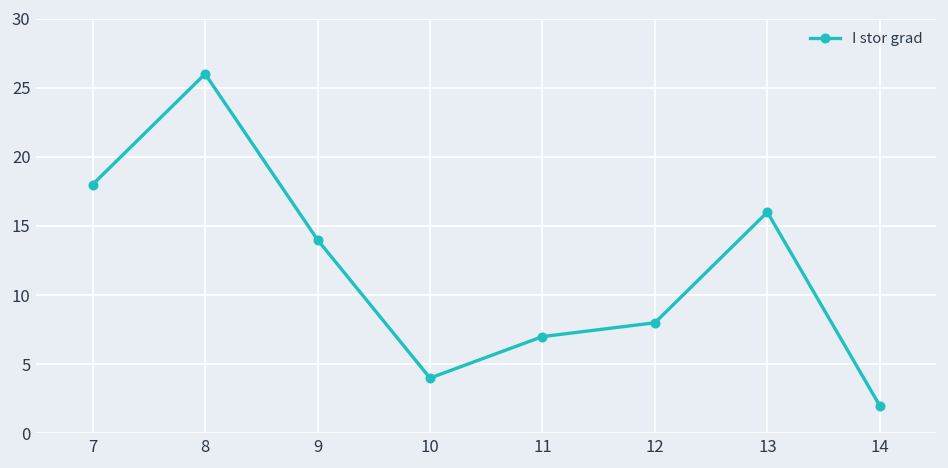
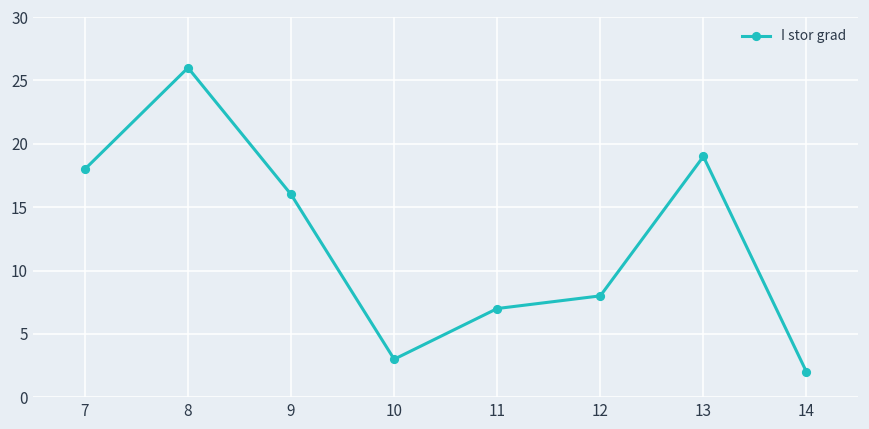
  {
    "7": 18,
    "8": 26,
-   "9": 14,
-   "10": 4,
+   "9": 16,
+   "10": 3,
    "11": 7,
    "12": 8,
-   "13": 16,
+   "13": 19,
    "14": 2
  }
